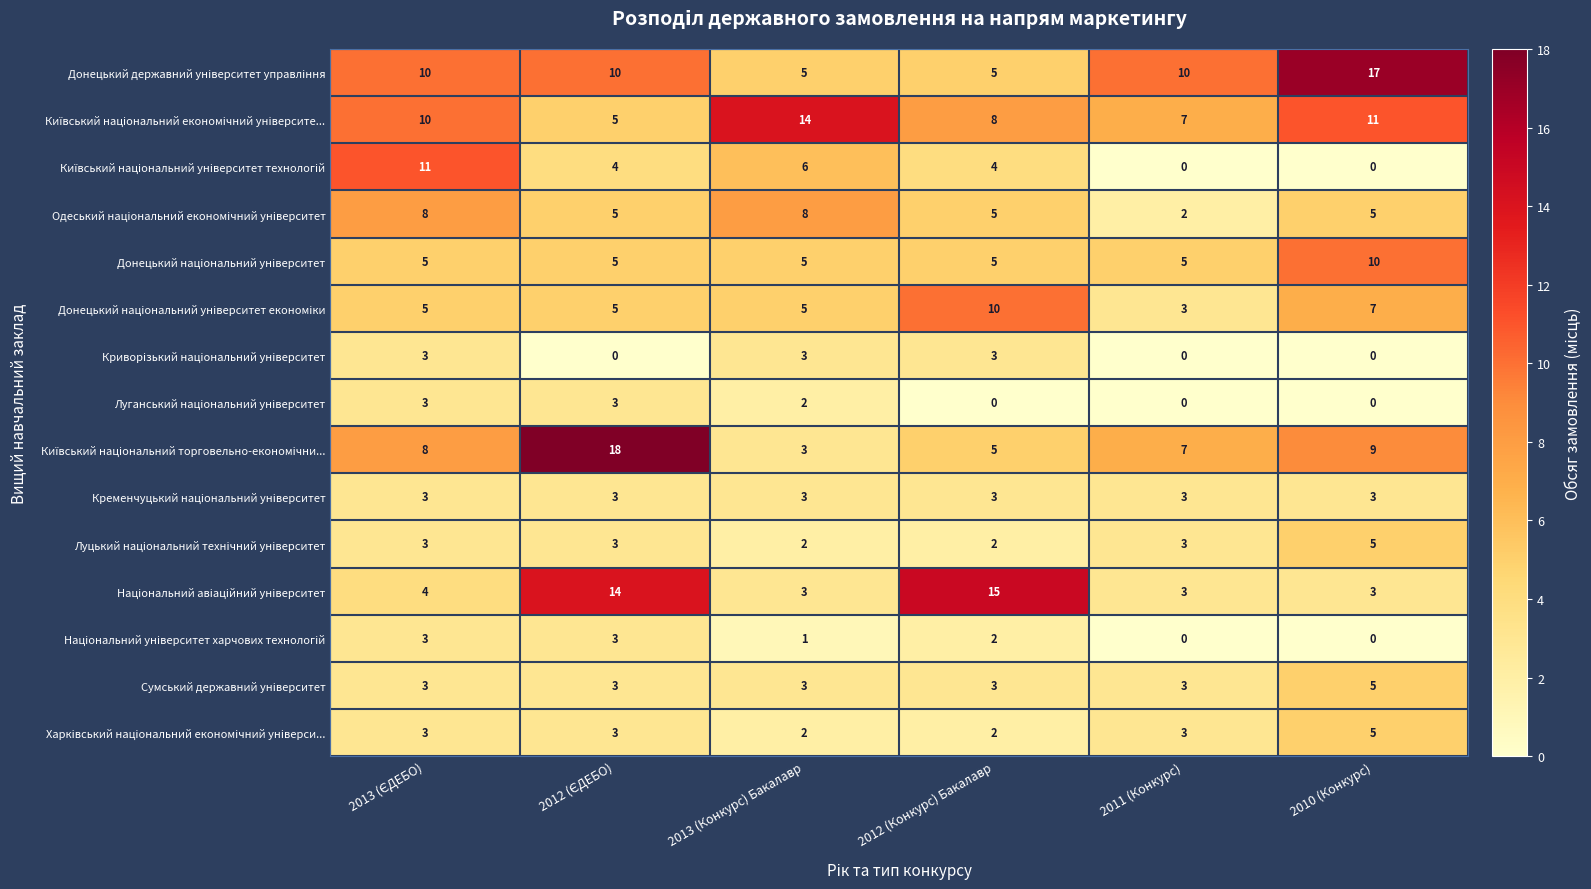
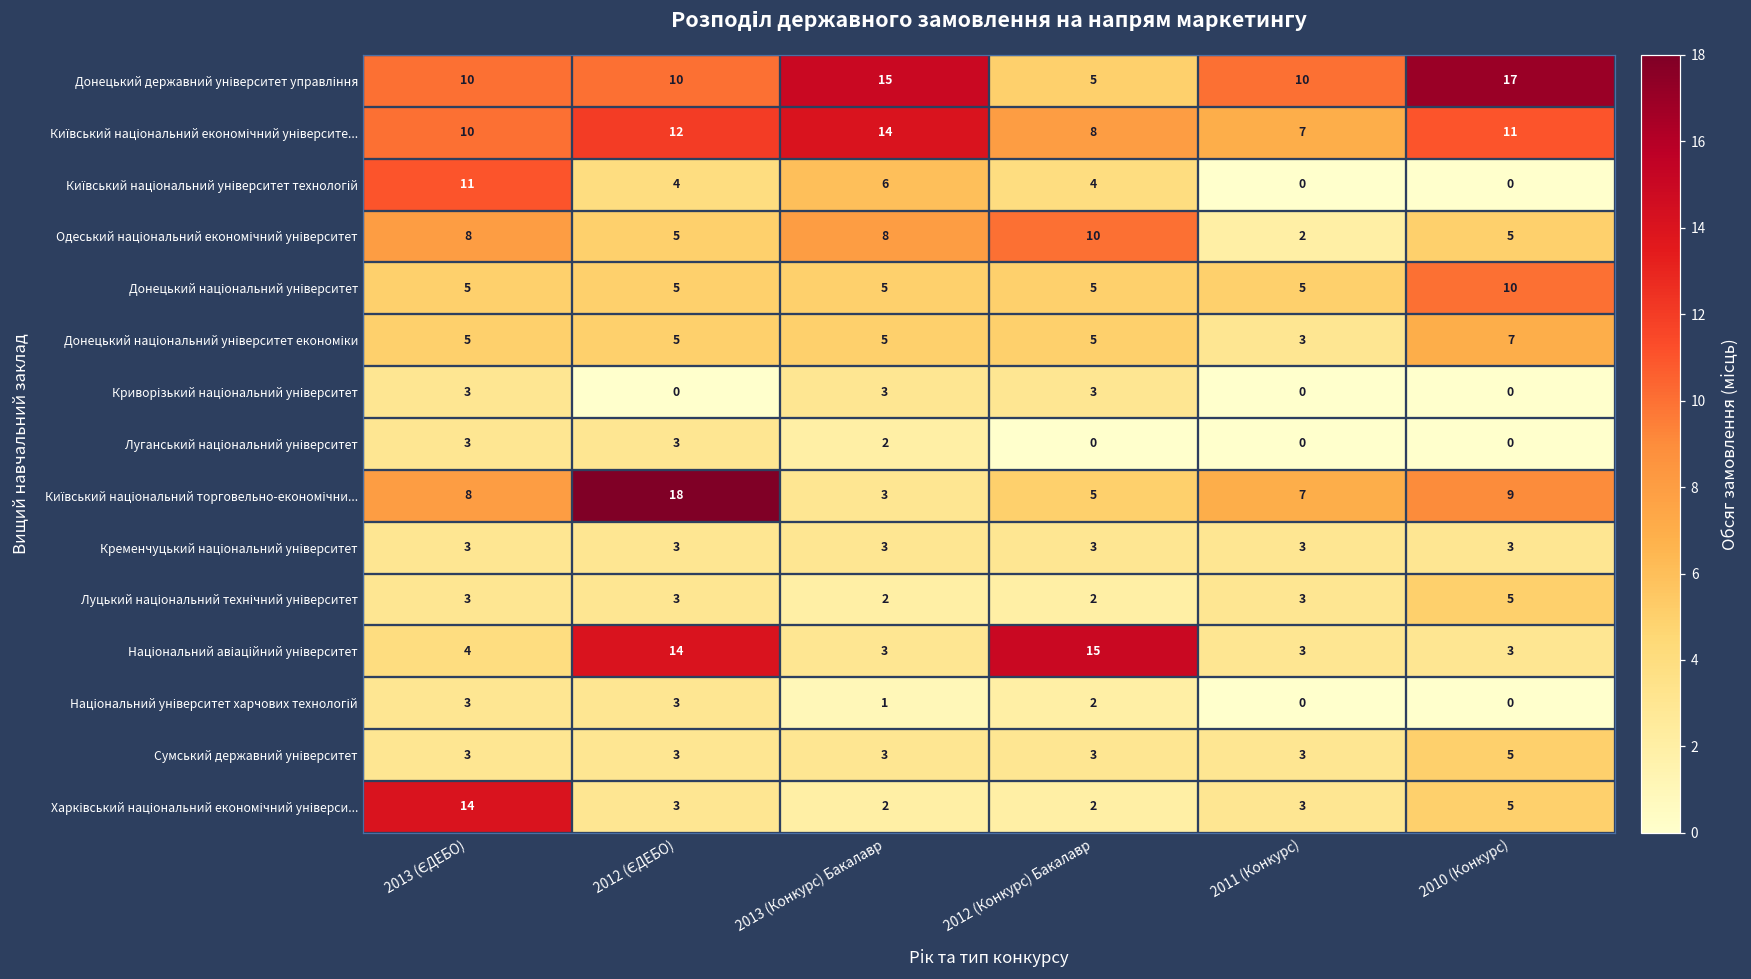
  {
    "Донецький державний університет управління": {
      "2013 (ЄДЕБО)": 10,
      "2012 (ЄДЕБО)": 10,
-     "2013 (Конкурс) Бакалавр": 5,
+     "2013 (Конкурс) Бакалавр": 15,
      "2012 (Конкурс) Бакалавр": 5,
      "2011 (Конкурс)": 10,
      "2010 (Конкурс)": 17
    },
    "Київський національний економічний університе...": {
      "2013 (ЄДЕБО)": 10,
-     "2012 (ЄДЕБО)": 5,
+     "2012 (ЄДЕБО)": 12,
      "2013 (Конкурс) Бакалавр": 14,
      "2012 (Конкурс) Бакалавр": 8,
      "2011 (Конкурс)": 7,
      "2010 (Конкурс)": 11
    },
    "Київський національний університет технологій": {
      "2013 (ЄДЕБО)": 11,
      "2012 (ЄДЕБО)": 4,
      "2013 (Конкурс) Бакалавр": 6,
      "2012 (Конкурс) Бакалавр": 4,
      "2011 (Конкурс)": 0,
      "2010 (Конкурс)": 0
    },
    "Одеський національний економічний університет": {
      "2013 (ЄДЕБО)": 8,
      "2012 (ЄДЕБО)": 5,
      "2013 (Конкурс) Бакалавр": 8,
-     "2012 (Конкурс) Бакалавр": 5,
+     "2012 (Конкурс) Бакалавр": 10,
      "2011 (Конкурс)": 2,
      "2010 (Конкурс)": 5
    },
    "Донецький національний університет": {
      "2013 (ЄДЕБО)": 5,
      "2012 (ЄДЕБО)": 5,
      "2013 (Конкурс) Бакалавр": 5,
      "2012 (Конкурс) Бакалавр": 5,
      "2011 (Конкурс)": 5,
      "2010 (Конкурс)": 10
    },
    "Донецький національний університет економіки": {
      "2013 (ЄДЕБО)": 5,
      "2012 (ЄДЕБО)": 5,
      "2013 (Конкурс) Бакалавр": 5,
-     "2012 (Конкурс) Бакалавр": 10,
+     "2012 (Конкурс) Бакалавр": 5,
      "2011 (Конкурс)": 3,
      "2010 (Конкурс)": 7
    },
    "Криворізький національний університет": {
      "2013 (ЄДЕБО)": 3,
      "2012 (ЄДЕБО)": 0,
      "2013 (Конкурс) Бакалавр": 3,
      "2012 (Конкурс) Бакалавр": 3,
      "2011 (Конкурс)": 0,
      "2010 (Конкурс)": 0
    },
    "Луганський національний університет": {
      "2013 (ЄДЕБО)": 3,
      "2012 (ЄДЕБО)": 3,
      "2013 (Конкурс) Бакалавр": 2,
      "2012 (Конкурс) Бакалавр": 0,
      "2011 (Конкурс)": 0,
      "2010 (Конкурс)": 0
    },
    "Київський національний торговельно-економічни...": {
      "2013 (ЄДЕБО)": 8,
      "2012 (ЄДЕБО)": 18,
      "2013 (Конкурс) Бакалавр": 3,
      "2012 (Конкурс) Бакалавр": 5,
      "2011 (Конкурс)": 7,
      "2010 (Конкурс)": 9
    },
    "Кременчуцький національний університет": {
      "2013 (ЄДЕБО)": 3,
      "2012 (ЄДЕБО)": 3,
      "2013 (Конкурс) Бакалавр": 3,
      "2012 (Конкурс) Бакалавр": 3,
      "2011 (Конкурс)": 3,
      "2010 (Конкурс)": 3
    },
    "Луцький національний технічний університет": {
      "2013 (ЄДЕБО)": 3,
      "2012 (ЄДЕБО)": 3,
      "2013 (Конкурс) Бакалавр": 2,
      "2012 (Конкурс) Бакалавр": 2,
      "2011 (Конкурс)": 3,
      "2010 (Конкурс)": 5
    },
    "Національний авіаційний університет": {
      "2013 (ЄДЕБО)": 4,
      "2012 (ЄДЕБО)": 14,
      "2013 (Конкурс) Бакалавр": 3,
      "2012 (Конкурс) Бакалавр": 15,
      "2011 (Конкурс)": 3,
      "2010 (Конкурс)": 3
    },
    "Національний університет харчових технологій": {
      "2013 (ЄДЕБО)": 3,
      "2012 (ЄДЕБО)": 3,
      "2013 (Конкурс) Бакалавр": 1,
      "2012 (Конкурс) Бакалавр": 2,
      "2011 (Конкурс)": 0,
      "2010 (Конкурс)": 0
    },
    "Сумський державний університет": {
      "2013 (ЄДЕБО)": 3,
      "2012 (ЄДЕБО)": 3,
      "2013 (Конкурс) Бакалавр": 3,
      "2012 (Конкурс) Бакалавр": 3,
      "2011 (Конкурс)": 3,
      "2010 (Конкурс)": 5
    },
    "Харківський національний економічний універси...": {
-     "2013 (ЄДЕБО)": 3,
+     "2013 (ЄДЕБО)": 14,
      "2012 (ЄДЕБО)": 3,
      "2013 (Конкурс) Бакалавр": 2,
      "2012 (Конкурс) Бакалавр": 2,
      "2011 (Конкурс)": 3,
      "2010 (Конкурс)": 5
    }
  }
